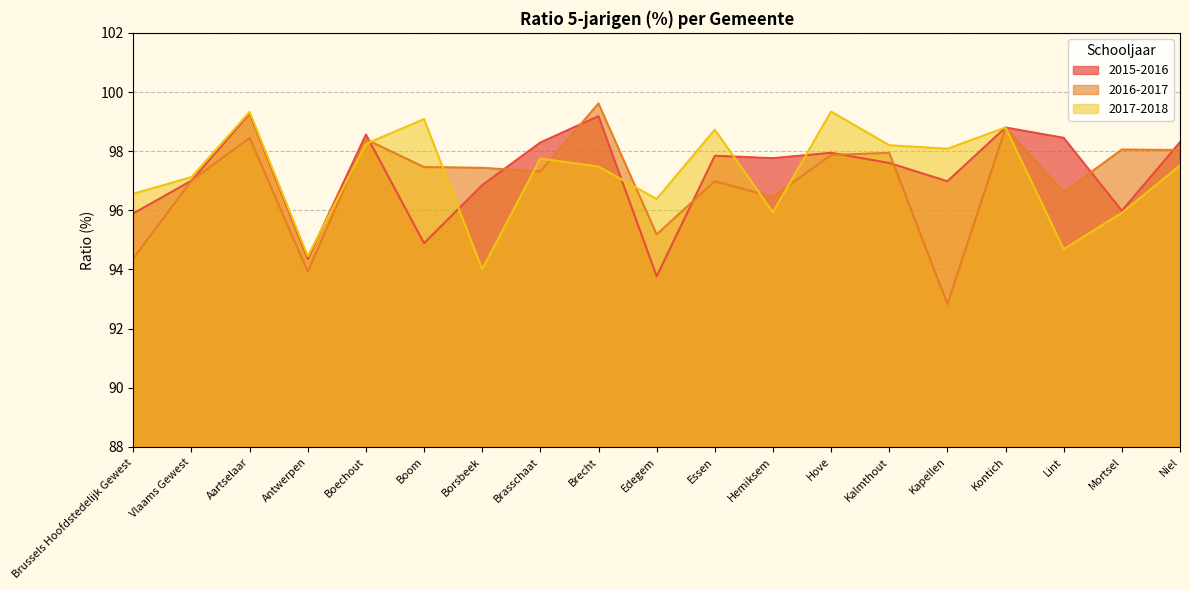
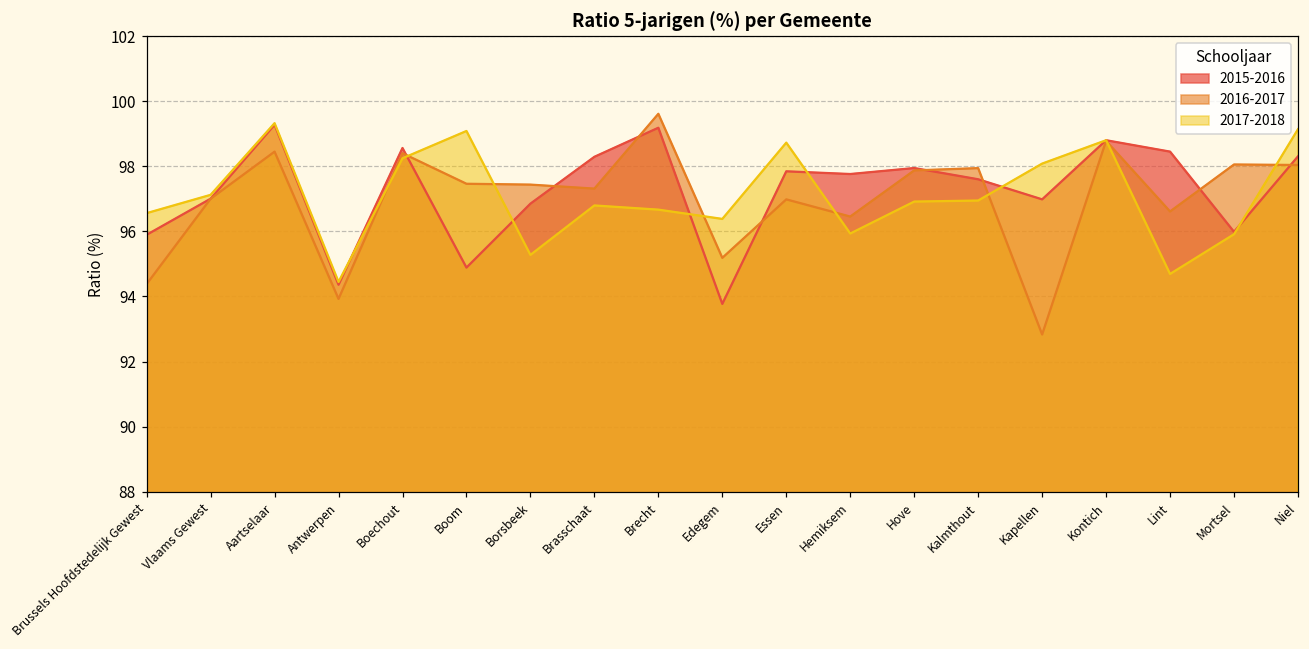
  {
    "2017-2018": {
      "Brussels Hoofdstedelijk Gewest": 96.6,
      "Vlaams Gewest": 97.1,
      "Antwerpen": 94.4,
      "Boechout": 98.2,
      "Boom": 99.1,
-     "Borsbeek": 94.0,
-     "Brasschaat": 97.8,
-     "Brecht": 97.5,
+     "Borsbeek": 95.3,
+     "Brasschaat": 96.8,
+     "Brecht": 96.7,
      "Edegem": 96.4,
      "Essen": 98.7,
      "Hemiksem": 95.9,
-     "Hove": 99.3,
-     "Kalmthout": 98.2,
+     "Hove": 96.9,
+     "Kalmthout": 96.9,
      "Kapellen": 98.1,
      "Lint": 94.7,
-     "Niel": 97.5
+     "Niel": 99.1
    }
  }
